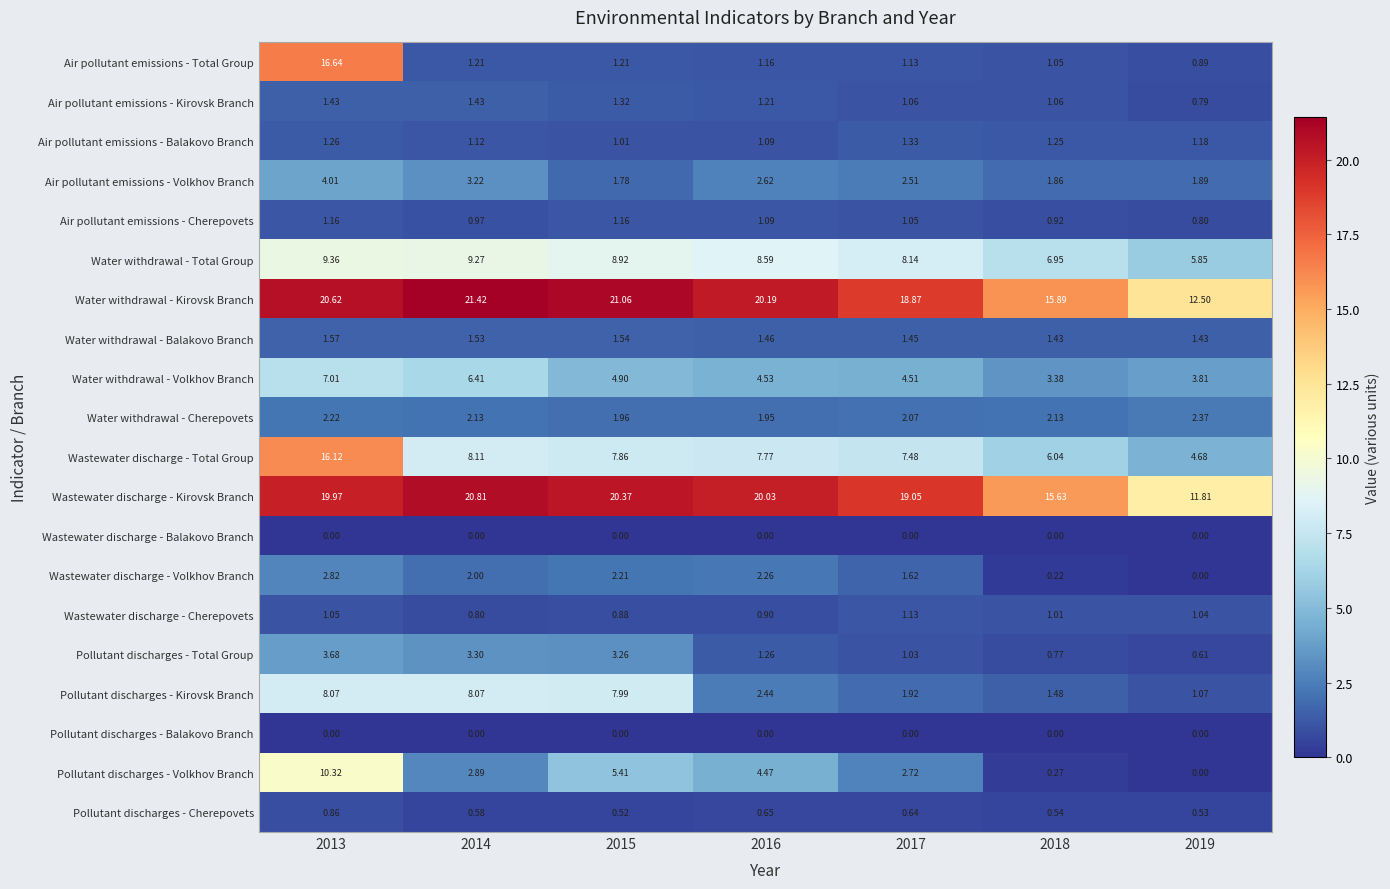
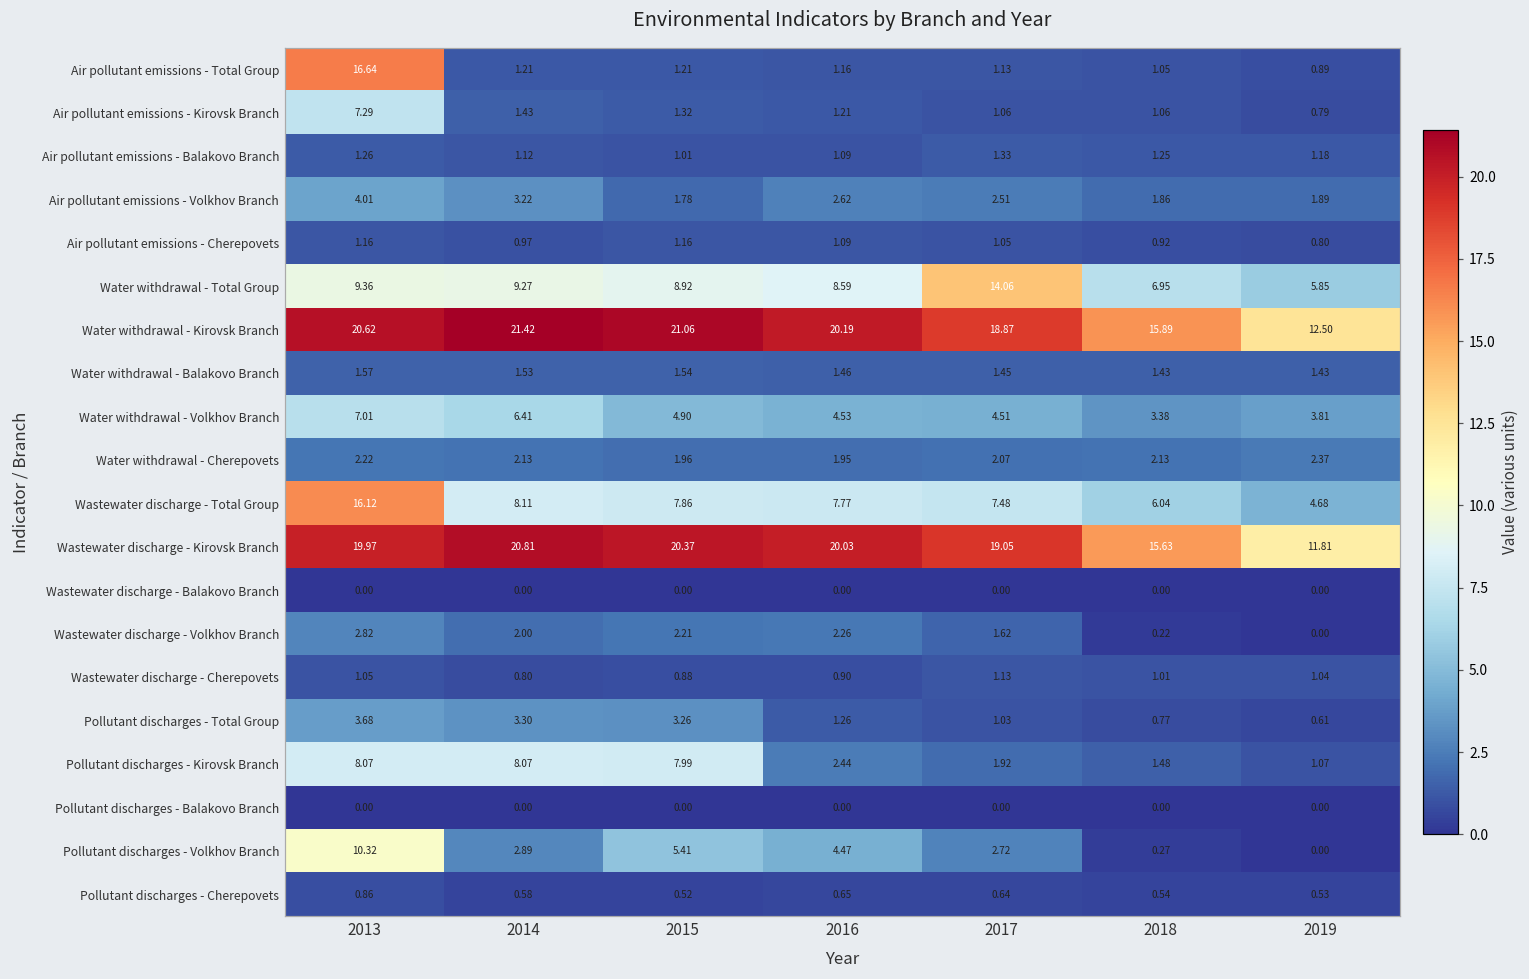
  {
    "Air pollutant emissions - Total Group": {
      "2013": 16.64,
      "2014": 1.21,
      "2015": 1.21,
      "2016": 1.16,
      "2017": 1.13,
      "2018": 1.05,
      "2019": 0.89
    },
    "Air pollutant emissions - Kirovsk Branch": {
-     "2013": 1.43,
+     "2013": 7.29,
      "2014": 1.43,
      "2015": 1.32,
      "2016": 1.21,
      "2017": 1.06,
      "2018": 1.06,
      "2019": 0.79
    },
    "Air pollutant emissions - Balakovo Branch": {
      "2013": 1.26,
      "2014": 1.12,
      "2015": 1.01,
      "2016": 1.09,
      "2017": 1.33,
      "2018": 1.25,
      "2019": 1.18
    },
    "Air pollutant emissions - Volkhov Branch": {
      "2013": 4.01,
      "2014": 3.22,
      "2015": 1.78,
      "2016": 2.62,
      "2017": 2.51,
      "2018": 1.86,
      "2019": 1.89
    },
    "Air pollutant emissions - Cherepovets": {
      "2013": 1.16,
      "2014": 0.97,
      "2015": 1.16,
      "2016": 1.09,
      "2017": 1.05,
      "2018": 0.92,
      "2019": 0.80
    },
    "Water withdrawal - Total Group": {
      "2013": 9.36,
      "2014": 9.27,
      "2015": 8.92,
      "2016": 8.59,
-     "2017": 8.14,
+     "2017": 14.06,
      "2018": 6.95,
      "2019": 5.85
    },
    "Water withdrawal - Kirovsk Branch": {
      "2013": 20.62,
      "2014": 21.42,
      "2015": 21.06,
      "2016": 20.19,
      "2017": 18.87,
      "2018": 15.89,
      "2019": 12.50
    },
    "Water withdrawal - Balakovo Branch": {
      "2013": 1.57,
      "2014": 1.53,
      "2015": 1.54,
      "2016": 1.46,
      "2017": 1.45,
      "2018": 1.43,
      "2019": 1.43
    },
    "Water withdrawal - Volkhov Branch": {
      "2013": 7.01,
      "2014": 6.41,
      "2015": 4.90,
      "2016": 4.53,
      "2017": 4.51,
      "2018": 3.38,
      "2019": 3.81
    },
    "Water withdrawal - Cherepovets": {
      "2013": 2.22,
      "2014": 2.13,
      "2015": 1.96,
      "2016": 1.95,
      "2017": 2.07,
      "2018": 2.13,
      "2019": 2.37
    },
    "Wastewater discharge - Total Group": {
      "2013": 16.12,
      "2014": 8.11,
      "2015": 7.86,
      "2016": 7.77,
      "2017": 7.48,
      "2018": 6.04,
      "2019": 4.68
    },
    "Wastewater discharge - Kirovsk Branch": {
      "2013": 19.97,
      "2014": 20.81,
      "2015": 20.37,
      "2016": 20.03,
      "2017": 19.05,
      "2018": 15.63,
      "2019": 11.81
    },
    "Wastewater discharge - Balakovo Branch": {
      "2013": 0.00,
      "2014": 0.00,
      "2015": 0.00,
      "2016": 0.00,
      "2017": 0.00,
      "2018": 0.00,
      "2019": 0.00
    },
    "Wastewater discharge - Volkhov Branch": {
      "2013": 2.82,
      "2014": 2.00,
      "2015": 2.21,
      "2016": 2.26,
      "2017": 1.62,
      "2018": 0.22,
      "2019": 0.00
    },
    "Wastewater discharge - Cherepovets": {
      "2013": 1.05,
      "2014": 0.80,
      "2015": 0.88,
      "2016": 0.90,
      "2017": 1.13,
      "2018": 1.01,
      "2019": 1.04
    },
    "Pollutant discharges - Total Group": {
      "2013": 3.68,
      "2014": 3.30,
      "2015": 3.26,
      "2016": 1.26,
      "2017": 1.03,
      "2018": 0.77,
      "2019": 0.61
    },
    "Pollutant discharges - Kirovsk Branch": {
      "2013": 8.07,
      "2014": 8.07,
      "2015": 7.99,
      "2016": 2.44,
      "2017": 1.92,
      "2018": 1.48,
      "2019": 1.07
    },
    "Pollutant discharges - Balakovo Branch": {
      "2013": 0.00,
      "2014": 0.00,
      "2015": 0.00,
      "2016": 0.00,
      "2017": 0.00,
      "2018": 0.00,
      "2019": 0.00
    },
    "Pollutant discharges - Volkhov Branch": {
      "2013": 10.32,
      "2014": 2.89,
      "2015": 5.41,
      "2016": 4.47,
      "2017": 2.72,
      "2018": 0.27,
      "2019": 0.00
    },
    "Pollutant discharges - Cherepovets": {
      "2013": 0.86,
      "2014": 0.58,
      "2015": 0.52,
      "2016": 0.65,
      "2017": 0.64,
      "2018": 0.54,
      "2019": 0.53
    }
  }
